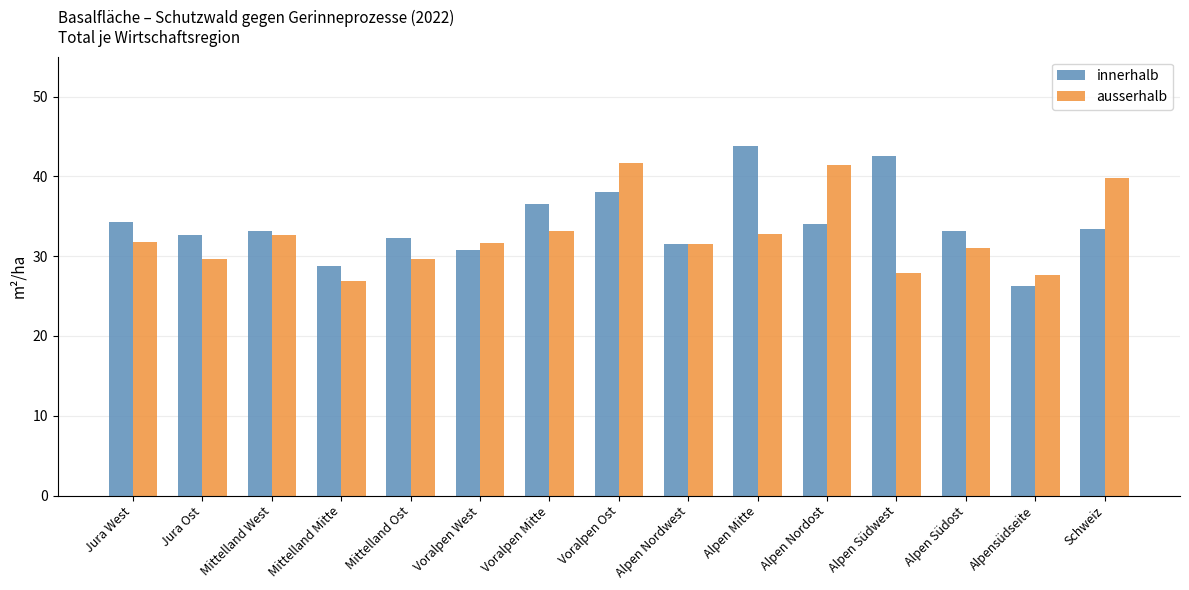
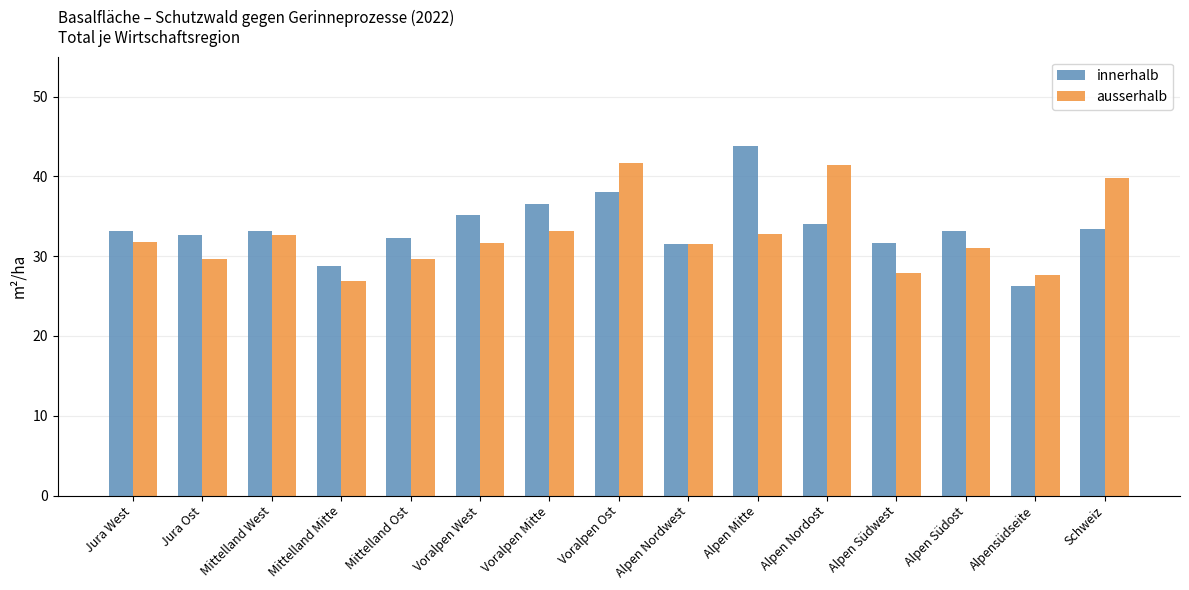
  {
    "innerhalb": {
-     "Jura West": 34,
+     "Jura West": 33,
      "Jura Ost": 33,
      "Mittelland West": 33,
      "Mittelland Mitte": 29,
      "Mittelland Ost": 32,
-     "Voralpen West": 31,
+     "Voralpen West": 35,
      "Voralpen Mitte": 37,
      "Voralpen Ost": 38,
      "Alpen Nordwest": 32,
      "Alpen Mitte": 44,
      "Alpen Nordost": 34,
-     "Alpen Südwest": 43,
+     "Alpen Südwest": 32,
      "Alpen Südost": 33,
      "Alpensüdseite": 26,
      "Schweiz": 33
    },
    "ausserhalb": {
      "Jura West": 32,
      "Jura Ost": 30,
      "Mittelland West": 33,
      "Mittelland Mitte": 27,
      "Mittelland Ost": 30,
      "Voralpen West": 32,
      "Voralpen Mitte": 33,
      "Voralpen Ost": 42,
      "Alpen Nordwest": 32,
      "Alpen Mitte": 33,
      "Alpen Nordost": 41,
      "Alpen Südwest": 28,
      "Alpen Südost": 31,
      "Alpensüdseite": 28,
      "Schweiz": 40
    }
  }
